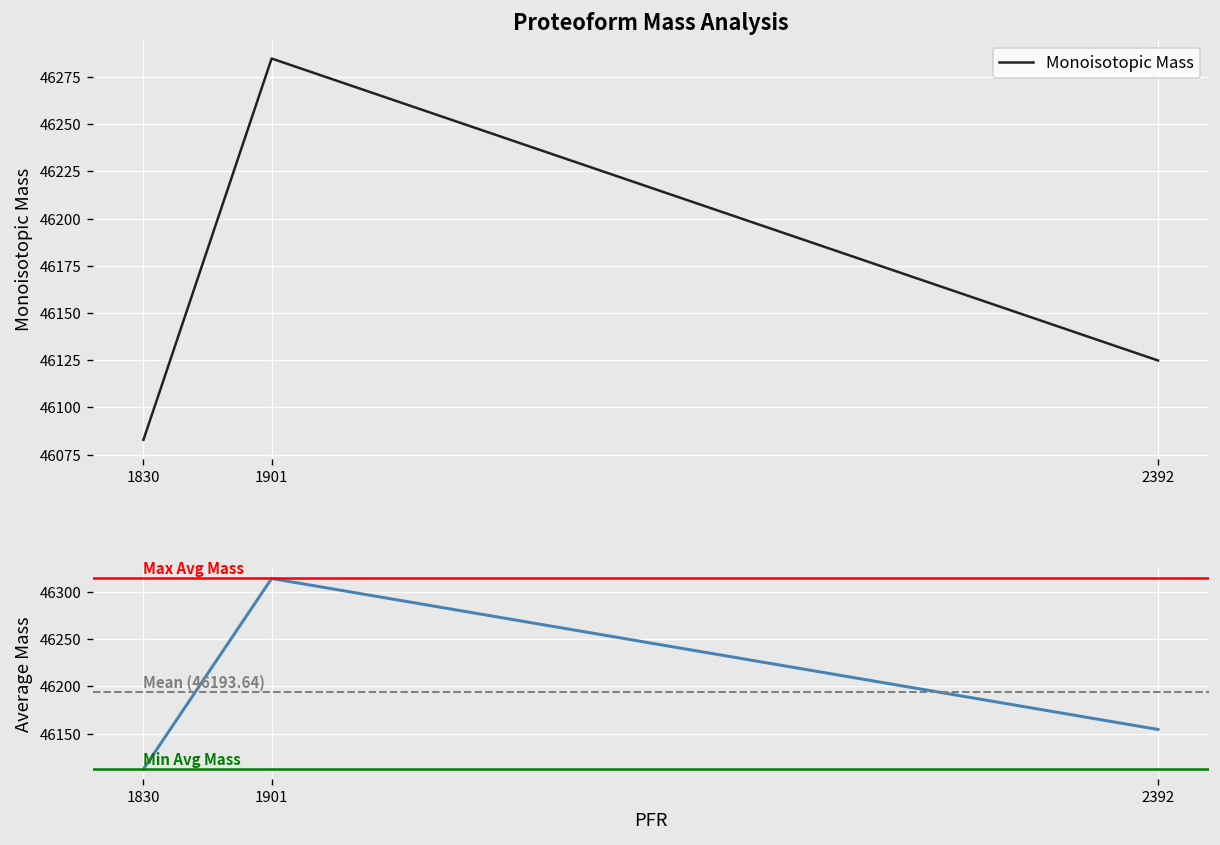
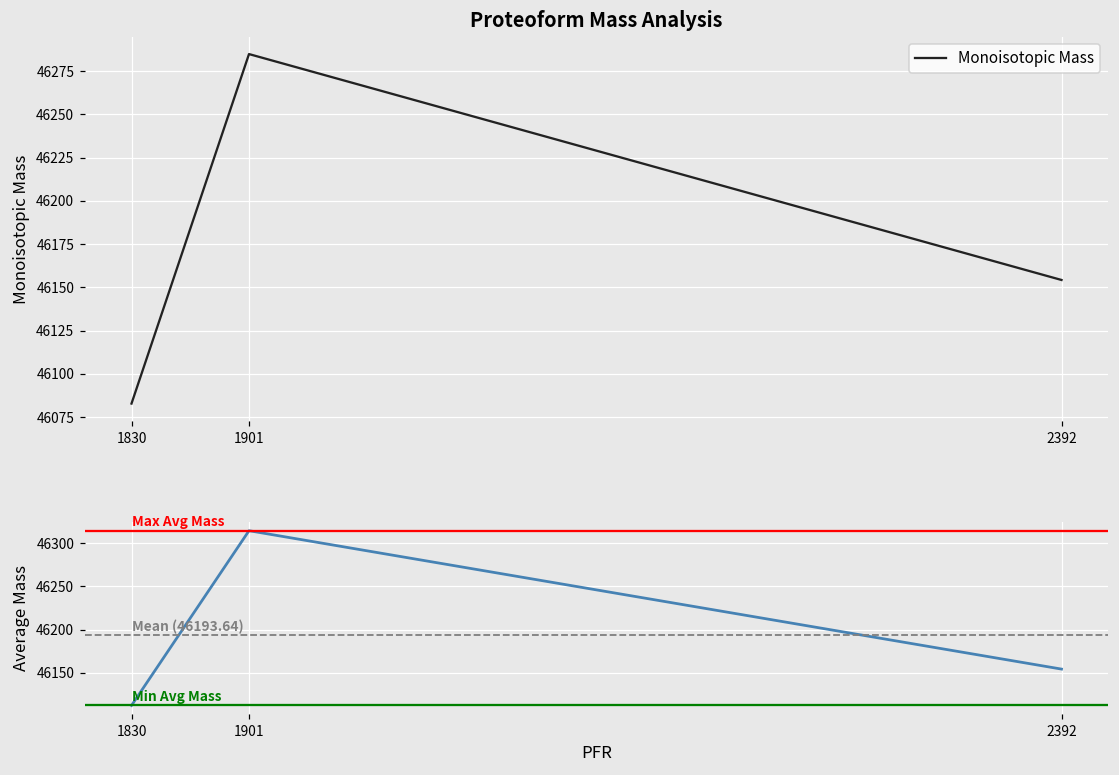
  {
    "Proteoform Mass Analysis": {
      "1830": 46083,
      "1901": 46285,
-     "2392": 46125
+     "2392": 46154
    }
  }
